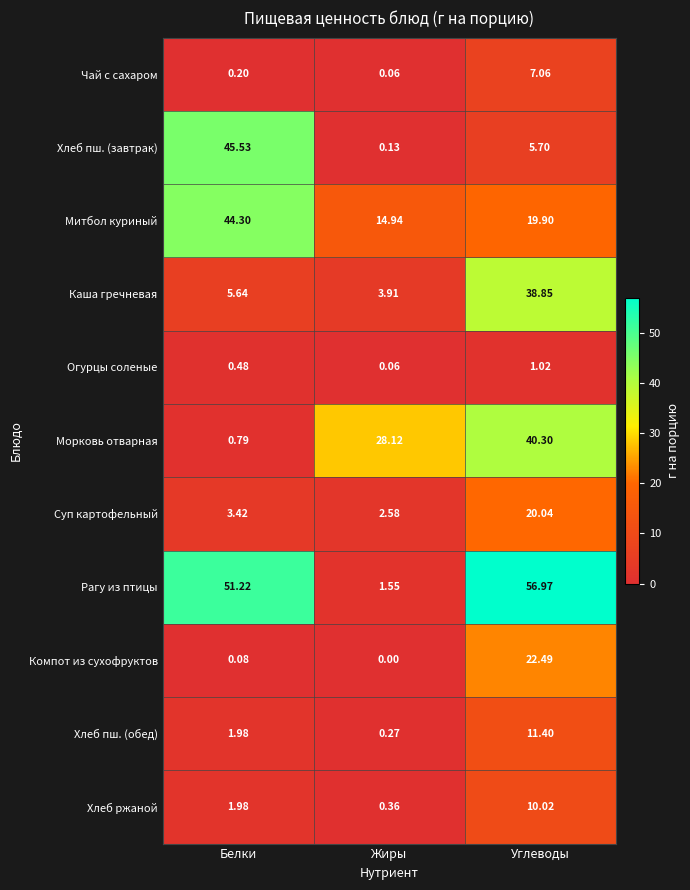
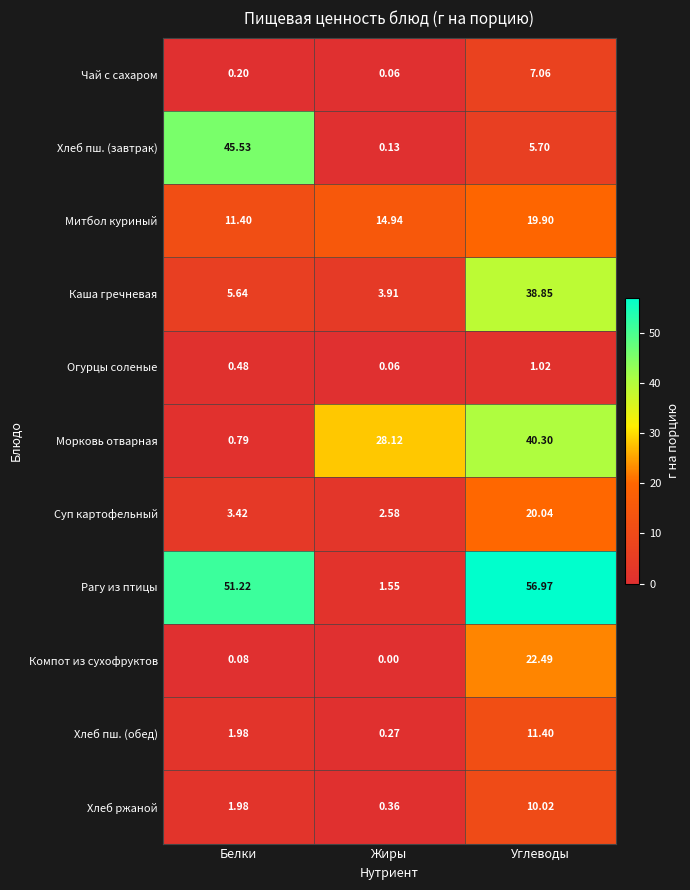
  {
    "Чай с сахаром": {
      "Белки": 0.20,
      "Жиры": 0.06,
      "Углеводы": 7.06
    },
    "Хлеб пш. (завтрак)": {
      "Белки": 45.53,
      "Жиры": 0.13,
      "Углеводы": 5.70
    },
    "Митбол куриный": {
-     "Белки": 44.30,
+     "Белки": 11.40,
      "Жиры": 14.94,
      "Углеводы": 19.90
    },
    "Каша гречневая": {
      "Белки": 5.64,
      "Жиры": 3.91,
      "Углеводы": 38.85
    },
    "Огурцы соленые": {
      "Белки": 0.48,
      "Жиры": 0.06,
      "Углеводы": 1.02
    },
    "Морковь отварная": {
      "Белки": 0.79,
      "Жиры": 28.12,
      "Углеводы": 40.30
    },
    "Суп картофельный": {
      "Белки": 3.42,
      "Жиры": 2.58,
      "Углеводы": 20.04
    },
    "Рагу из птицы": {
      "Белки": 51.22,
      "Жиры": 1.55,
      "Углеводы": 56.97
    },
    "Компот из сухофруктов": {
      "Белки": 0.08,
      "Жиры": 0.00,
      "Углеводы": 22.49
    },
    "Хлеб пш. (обед)": {
      "Белки": 1.98,
      "Жиры": 0.27,
      "Углеводы": 11.40
    },
    "Хлеб ржаной": {
      "Белки": 1.98,
      "Жиры": 0.36,
      "Углеводы": 10.02
    }
  }
